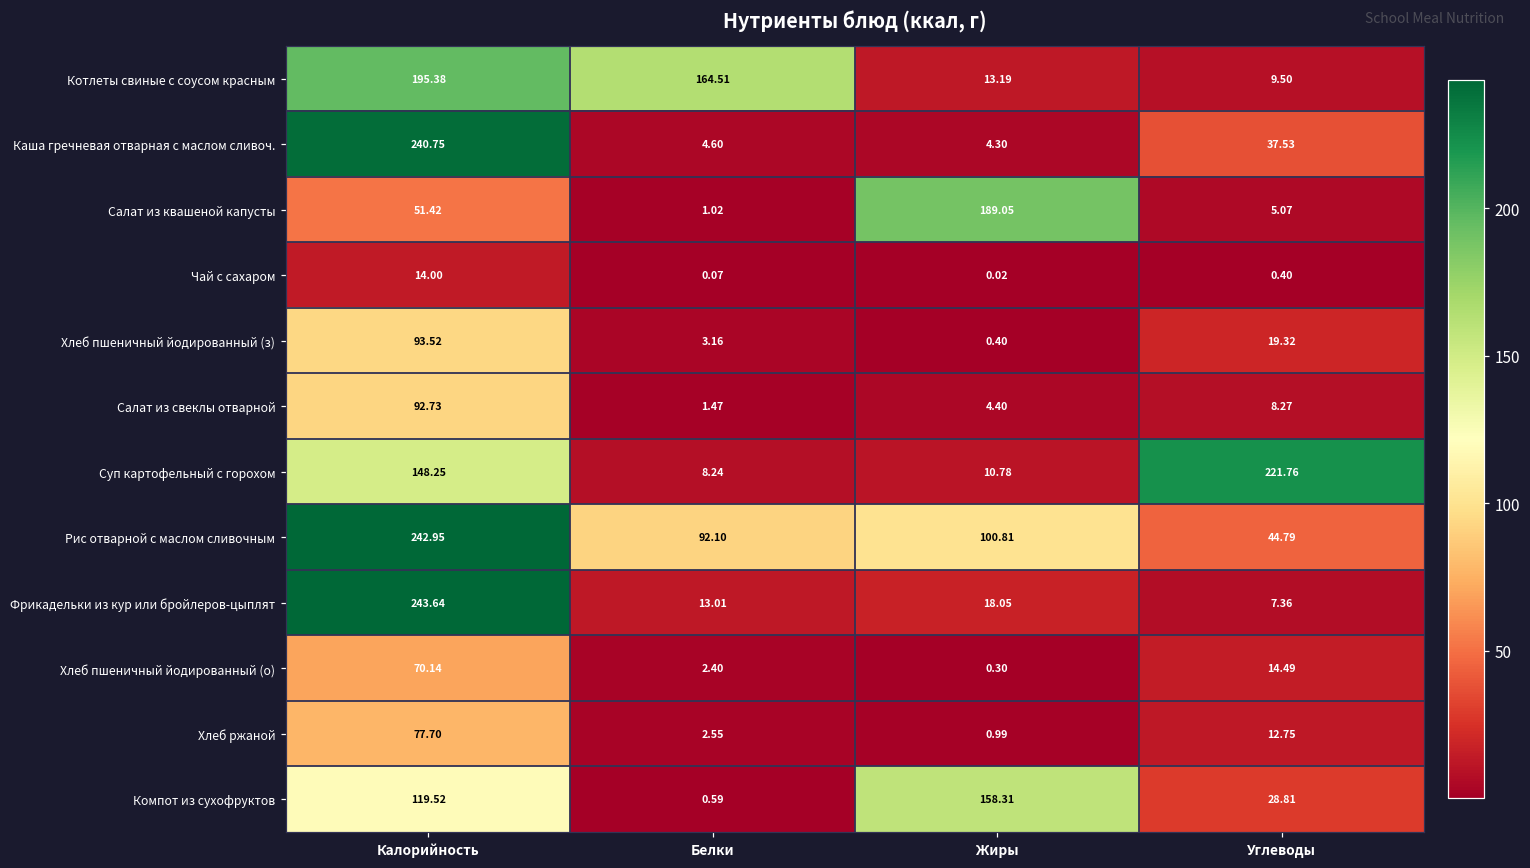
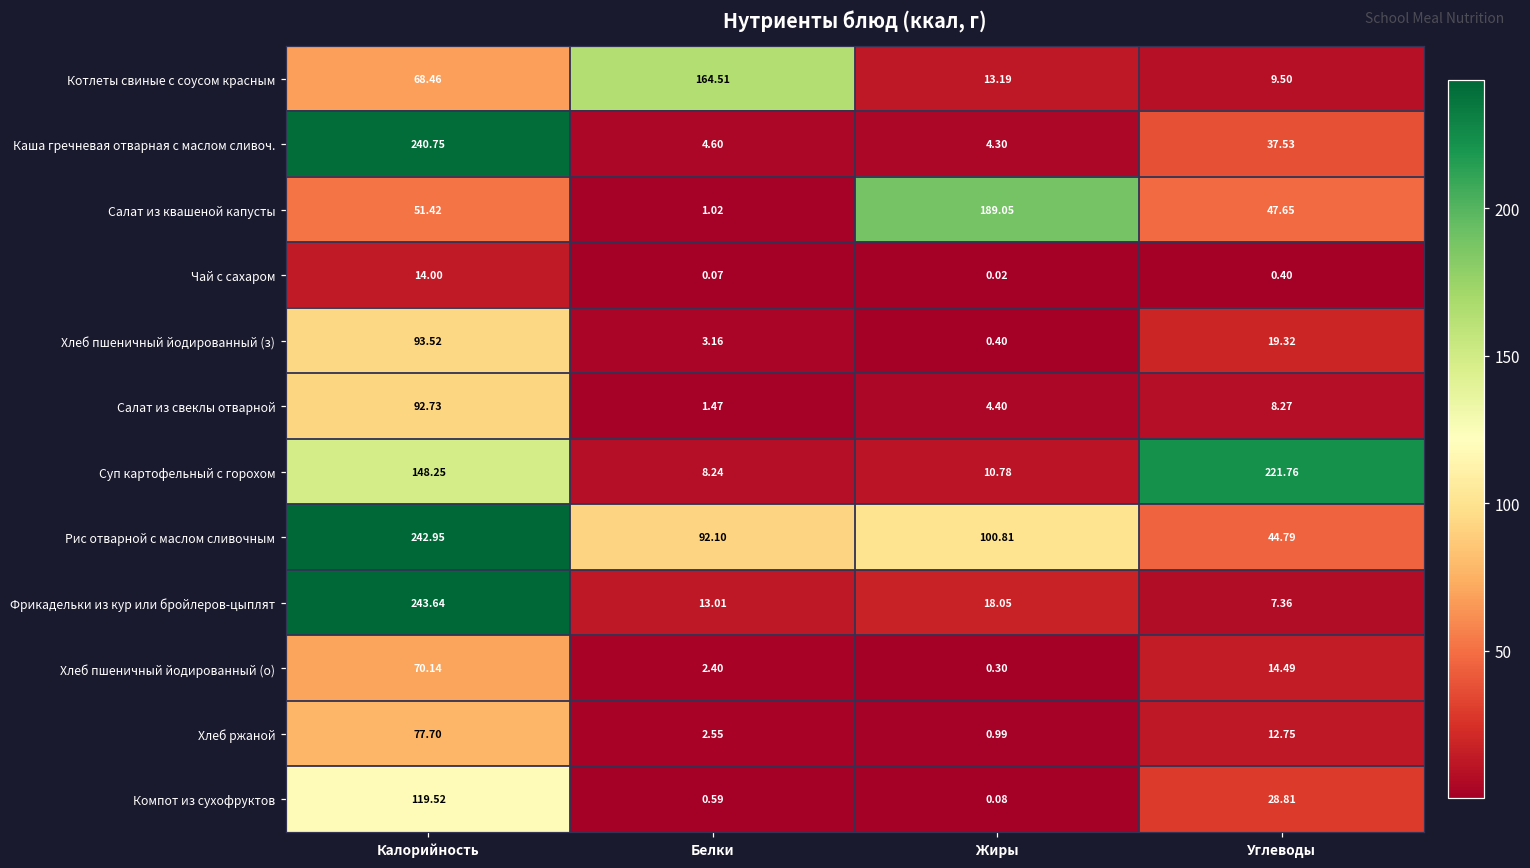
  {
    "Котлеты свиные с соусом красным": {
-     "Калорийность": 195.38,
+     "Калорийность": 68.46,
      "Белки": 164.51,
      "Жиры": 13.19,
      "Углеводы": 9.50
    },
    "Каша гречневая отварная с маслом сливоч.": {
      "Калорийность": 240.75,
      "Белки": 4.60,
      "Жиры": 4.30,
      "Углеводы": 37.53
    },
    "Салат из квашеной капусты": {
      "Калорийность": 51.42,
      "Белки": 1.02,
      "Жиры": 189.05,
-     "Углеводы": 5.07
+     "Углеводы": 47.65
    },
    "Чай с сахаром": {
      "Калорийность": 14.00,
      "Белки": 0.07,
      "Жиры": 0.02,
      "Углеводы": 0.40
    },
    "Хлеб пшеничный йодированный (з)": {
      "Калорийность": 93.52,
      "Белки": 3.16,
      "Жиры": 0.40,
      "Углеводы": 19.32
    },
    "Салат из свеклы отварной": {
      "Калорийность": 92.73,
      "Белки": 1.47,
      "Жиры": 4.40,
      "Углеводы": 8.27
    },
    "Суп картофельный с горохом": {
      "Калорийность": 148.25,
      "Белки": 8.24,
      "Жиры": 10.78,
      "Углеводы": 221.76
    },
    "Рис отварной с маслом сливочным": {
      "Калорийность": 242.95,
      "Белки": 92.10,
      "Жиры": 100.81,
      "Углеводы": 44.79
    },
    "Фрикадельки из кур или бройлеров-цыплят": {
      "Калорийность": 243.64,
      "Белки": 13.01,
      "Жиры": 18.05,
      "Углеводы": 7.36
    },
    "Хлеб пшеничный йодированный (о)": {
      "Калорийность": 70.14,
      "Белки": 2.40,
      "Жиры": 0.30,
      "Углеводы": 14.49
    },
    "Хлеб ржаной": {
      "Калорийность": 77.70,
      "Белки": 2.55,
      "Жиры": 0.99,
      "Углеводы": 12.75
    },
    "Компот из сухофруктов": {
      "Калорийность": 119.52,
      "Белки": 0.59,
-     "Жиры": 158.31,
+     "Жиры": 0.08,
      "Углеводы": 28.81
    }
  }
